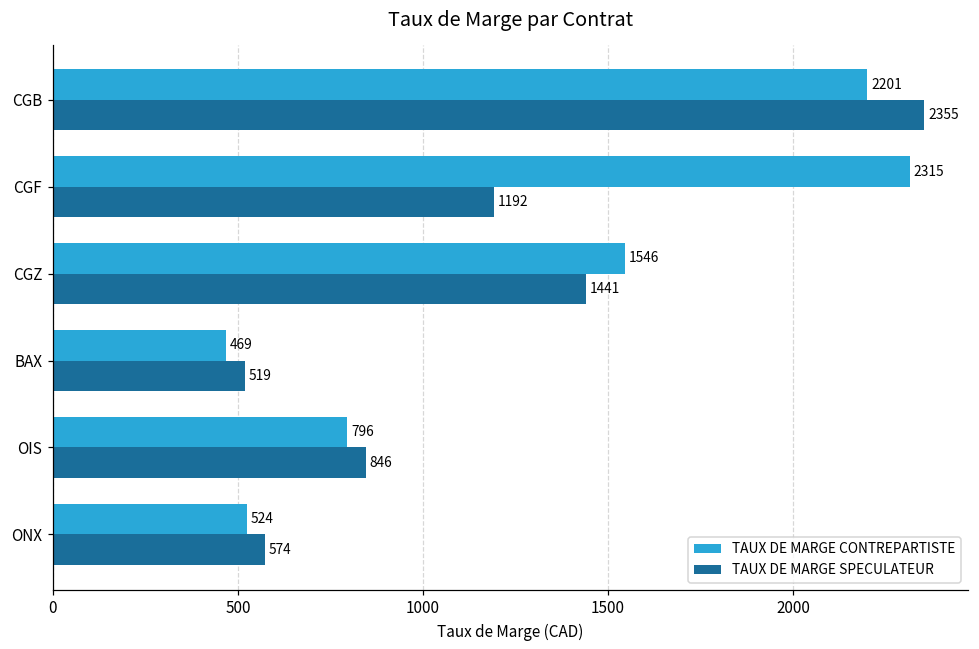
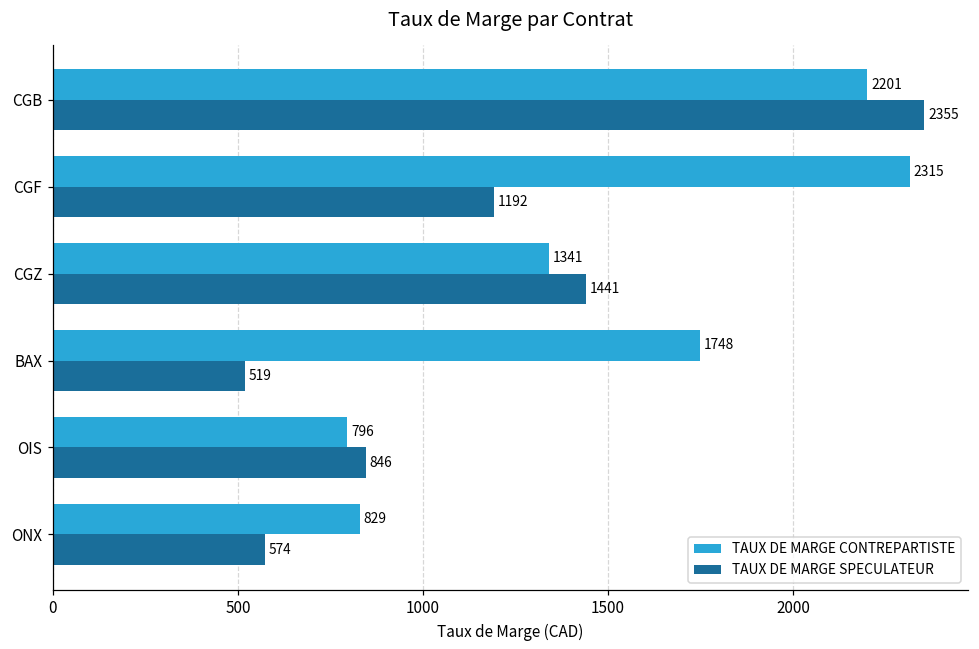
  {
    "TAUX DE MARGE CONTREPARTISTE": {
      "CGB": 2201,
      "CGF": 2315,
-     "CGZ": 1546,
-     "BAX": 469,
+     "CGZ": 1341,
+     "BAX": 1748,
      "OIS": 796,
-     "ONX": 524
+     "ONX": 829
    },
    "TAUX DE MARGE SPECULATEUR": {
      "CGB": 2355,
      "CGF": 1192,
      "CGZ": 1441,
      "BAX": 519,
      "OIS": 846,
      "ONX": 574
    }
  }
